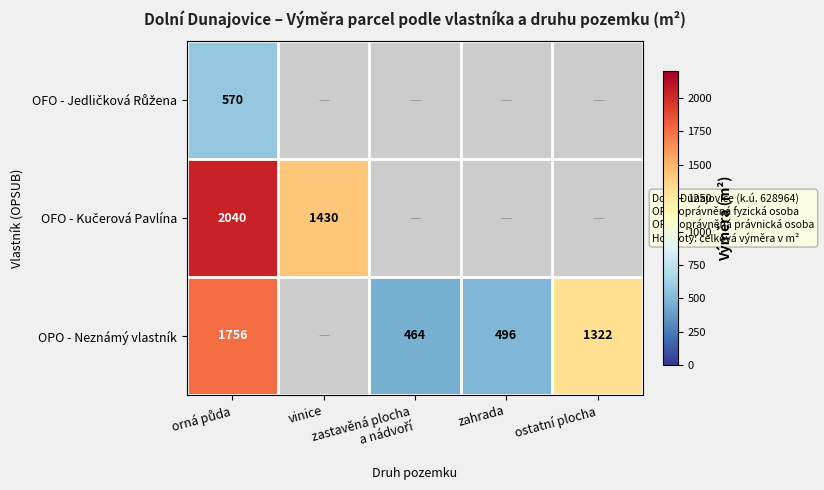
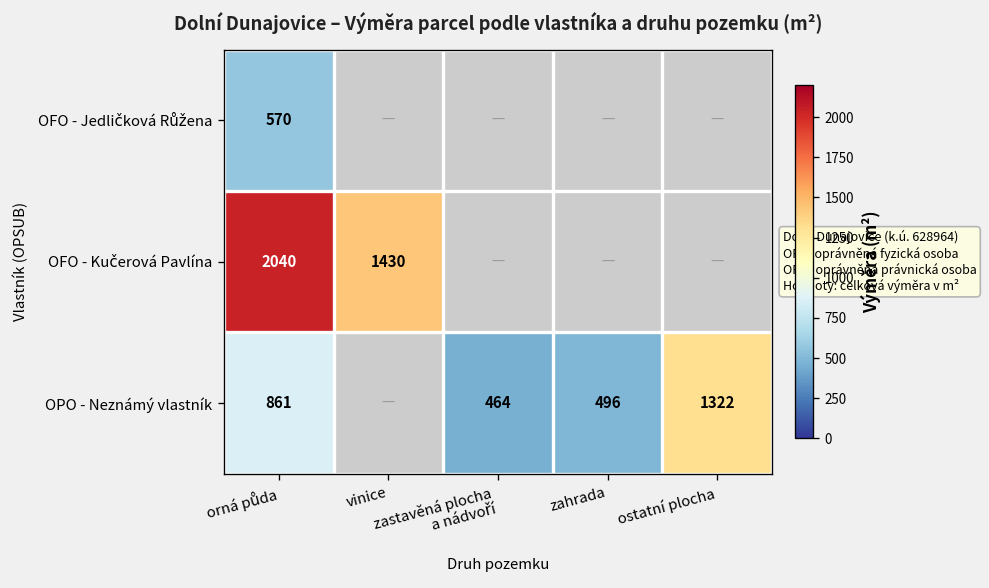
  {
    "OFO - Jedličková Růžena": {
      "orná půda": 570
    },
    "OFO - Kučerová Pavlína": {
      "orná půda": 2040,
      "vinice": 1430
    },
    "OPO - Neznámý vlastník": {
-     "orná půda": 1756,
+     "orná půda": 861,
      "zastavěná plocha a nádvoří": 464,
      "zahrada": 496,
      "ostatní plocha": 1322
    }
  }
